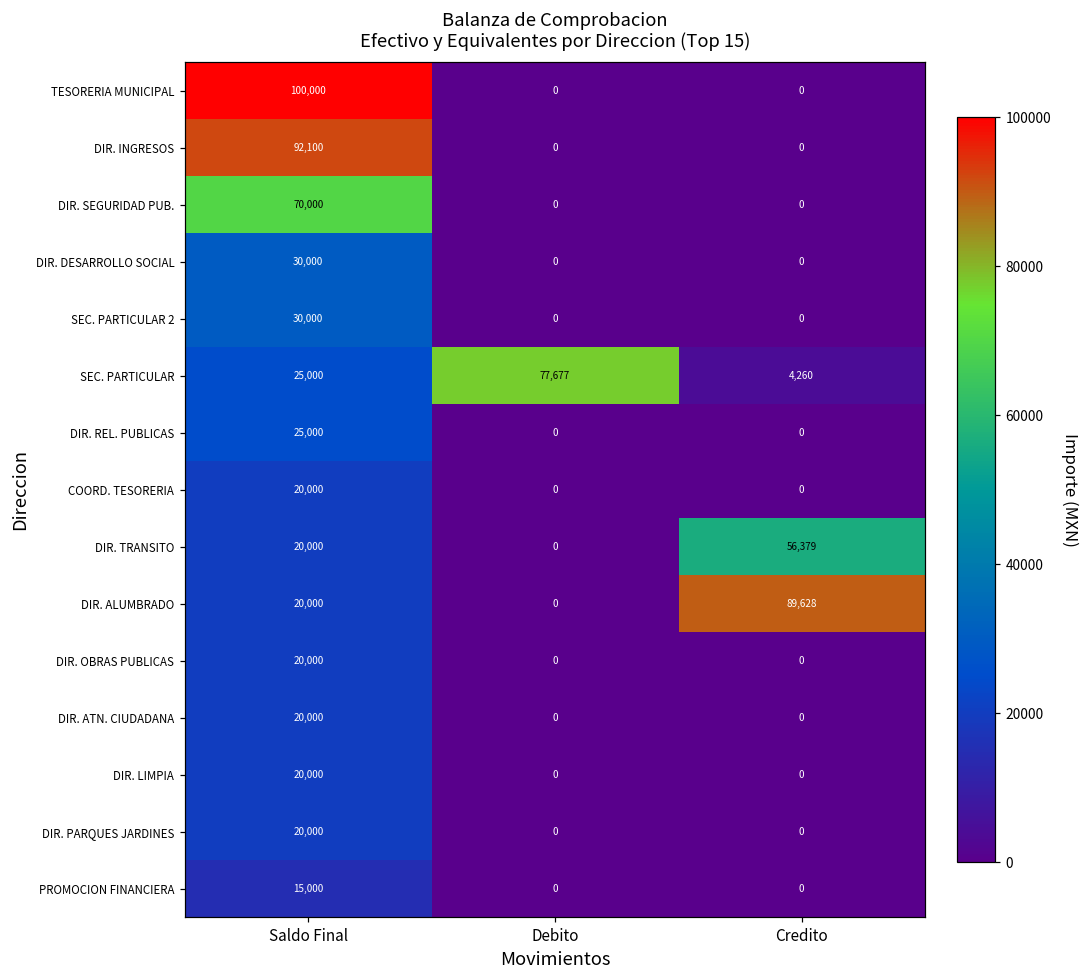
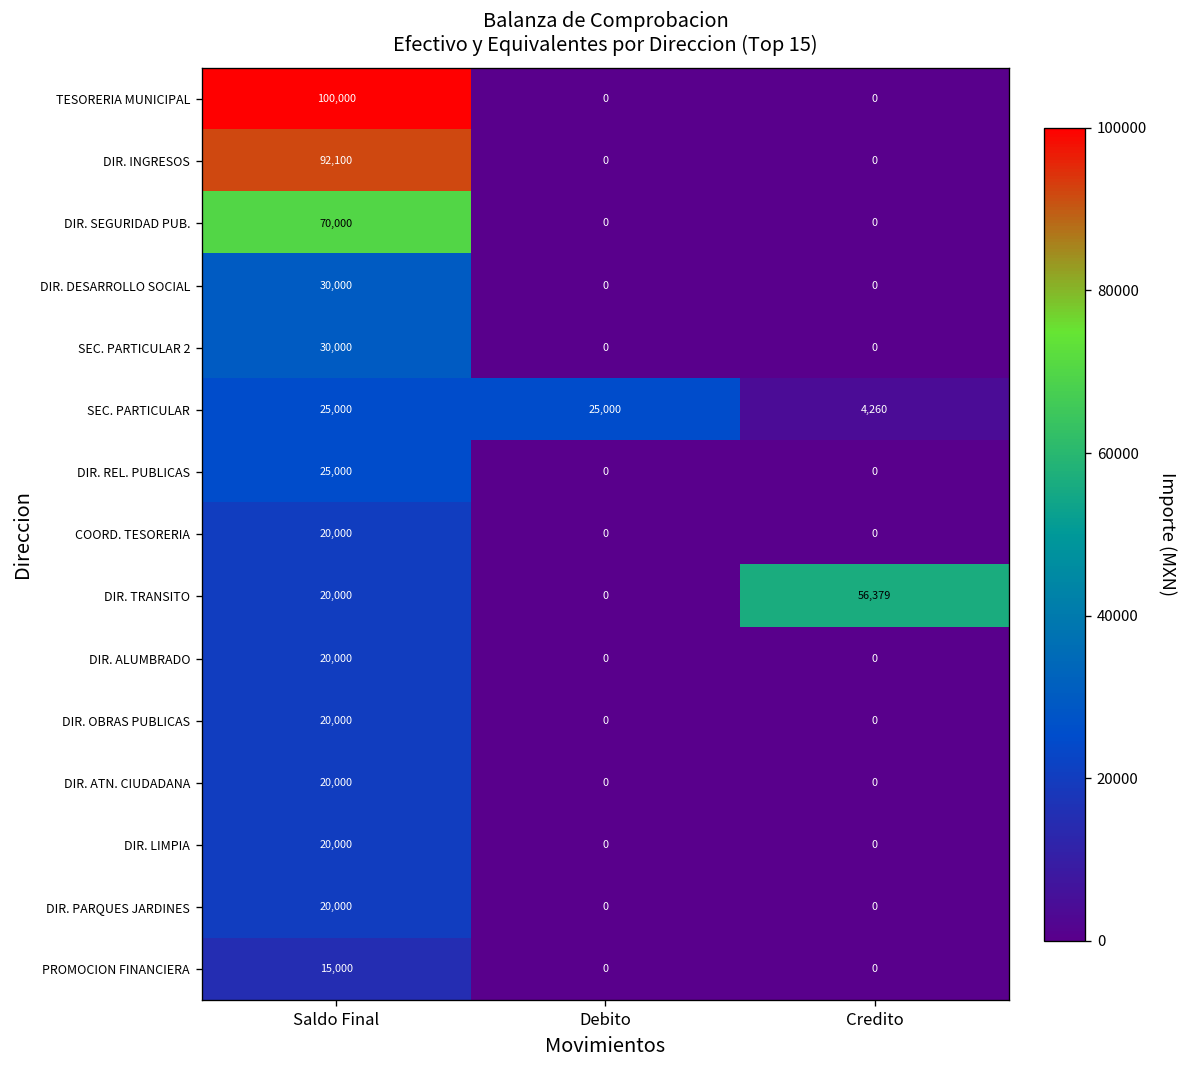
  {
    "TESORERIA MUNICIPAL": {
      "Saldo Final": "100,000",
      "Debito": "0",
      "Credito": "0"
    },
    "DIR. INGRESOS": {
      "Saldo Final": "92,100",
      "Debito": "0",
      "Credito": "0"
    },
    "DIR. SEGURIDAD PUB.": {
      "Saldo Final": "70,000",
      "Debito": "0",
      "Credito": "0"
    },
    "DIR. DESARROLLO SOCIAL": {
      "Saldo Final": "30,000",
      "Debito": "0",
      "Credito": "0"
    },
    "SEC. PARTICULAR 2": {
      "Saldo Final": "30,000",
      "Debito": "0",
      "Credito": "0"
    },
    "SEC. PARTICULAR": {
      "Saldo Final": "25,000",
-     "Debito": "77,677",
+     "Debito": "25,000",
      "Credito": "4,260"
    },
    "DIR. REL. PUBLICAS": {
      "Saldo Final": "25,000",
      "Debito": "0",
      "Credito": "0"
    },
    "COORD. TESORERIA": {
      "Saldo Final": "20,000",
      "Debito": "0",
      "Credito": "0"
    },
    "DIR. TRANSITO": {
      "Saldo Final": "20,000",
      "Debito": "0",
      "Credito": "56,379"
    },
    "DIR. ALUMBRADO": {
      "Saldo Final": "20,000",
      "Debito": "0",
-     "Credito": "89,628"
+     "Credito": "0"
    },
    "DIR. OBRAS PUBLICAS": {
      "Saldo Final": "20,000",
      "Debito": "0",
      "Credito": "0"
    },
    "DIR. ATN. CIUDADANA": {
      "Saldo Final": "20,000",
      "Debito": "0",
      "Credito": "0"
    },
    "DIR. LIMPIA": {
      "Saldo Final": "20,000",
      "Debito": "0",
      "Credito": "0"
    },
    "DIR. PARQUES JARDINES": {
      "Saldo Final": "20,000",
      "Debito": "0",
      "Credito": "0"
    },
    "PROMOCION FINANCIERA": {
      "Saldo Final": "15,000",
      "Debito": "0",
      "Credito": "0"
    }
  }
